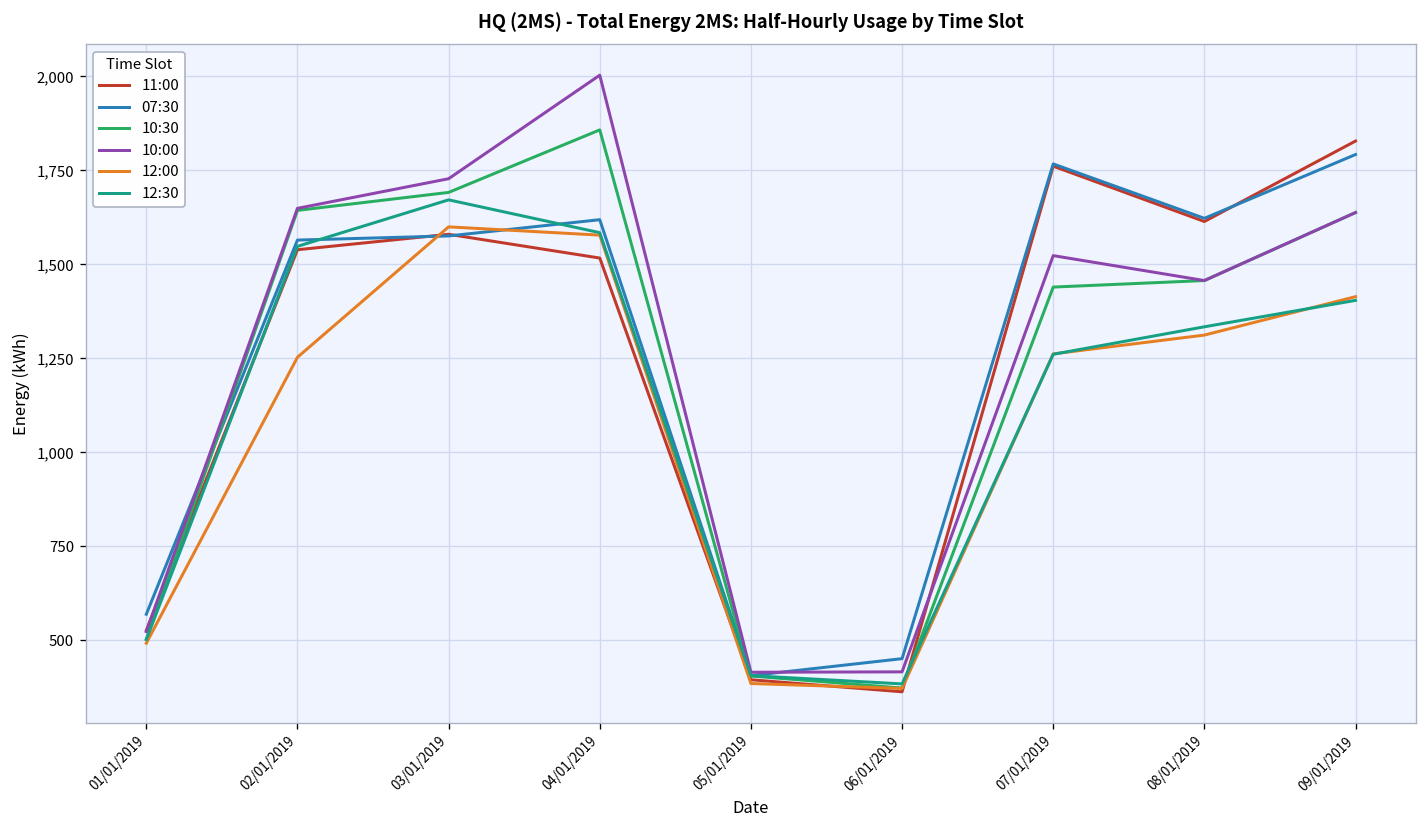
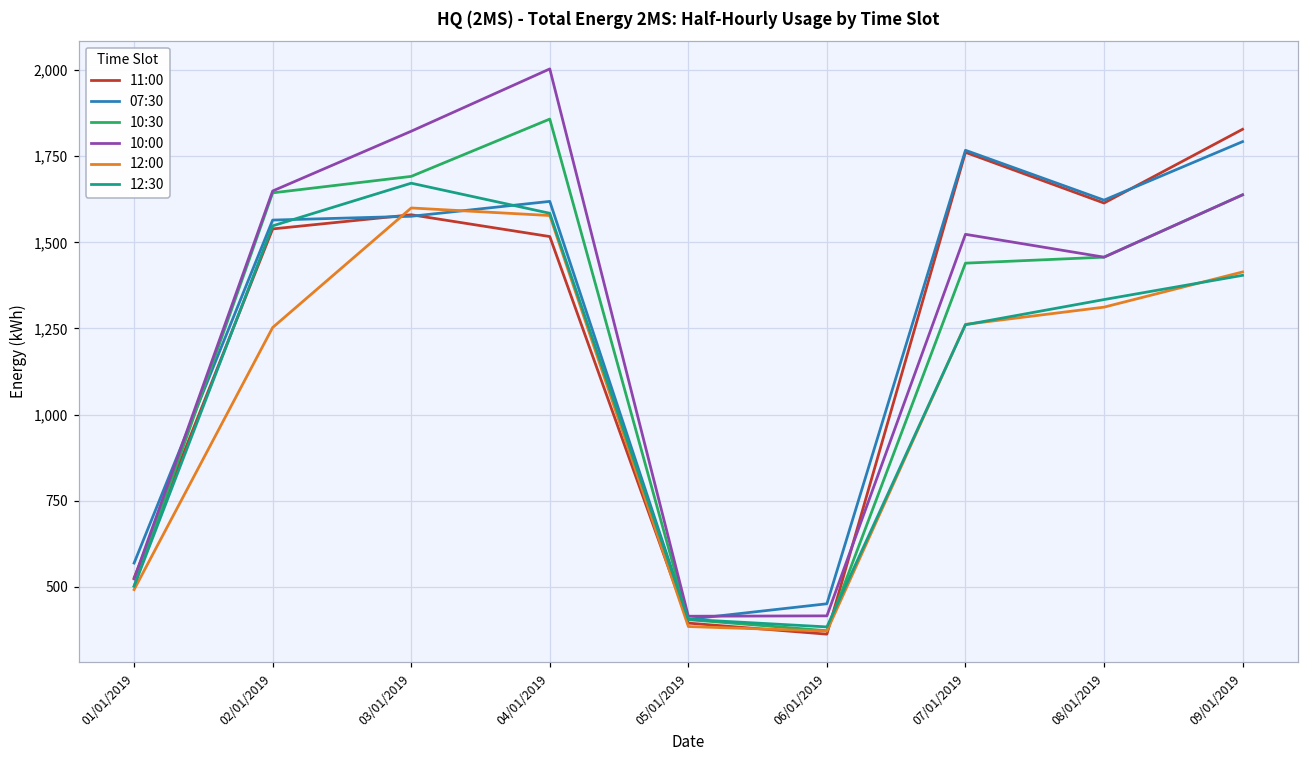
  {
    "11:00": {
      "02/01/2019": "1,540",
      "04/01/2019": "1,520",
      "05/01/2019": "400",
      "06/01/2019": "360",
      "08/01/2019": "1,610",
      "09/01/2019": "1,830"
    },
    "07:30": {
      "01/01/2019": "570",
      "02/01/2019": "1,560",
      "04/01/2019": "1,620",
      "06/01/2019": "450",
      "08/01/2019": "1,620",
      "09/01/2019": "1,790"
    },
    "10:00": {
-     "03/01/2019": "1,730",
+     "03/01/2019": "1,820",
      "04/01/2019": "2,000",
      "05/01/2019": "420",
      "06/01/2019": "420",
      "07/01/2019": "1,520"
    },
    "12:00": {
      "01/01/2019": "490",
      "02/01/2019": "1,250",
      "03/01/2019": "1,600",
      "05/01/2019": "390",
      "08/01/2019": "1,310",
      "09/01/2019": "1,410"
    }
  }
